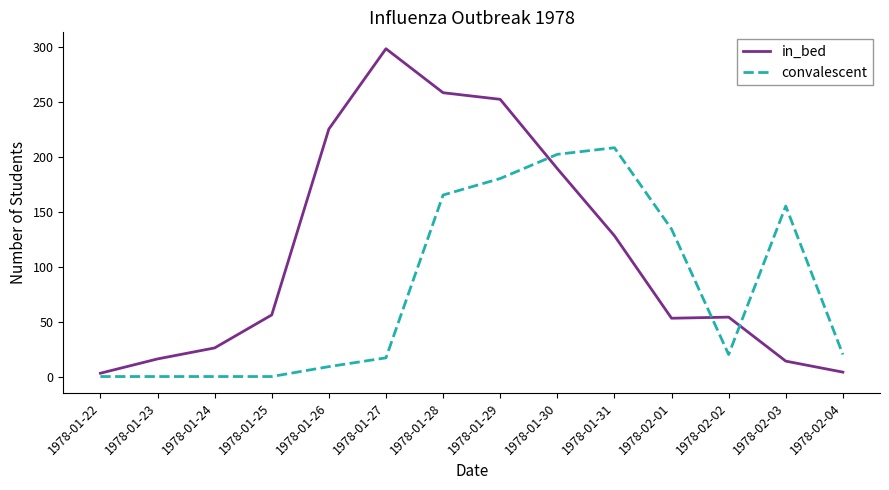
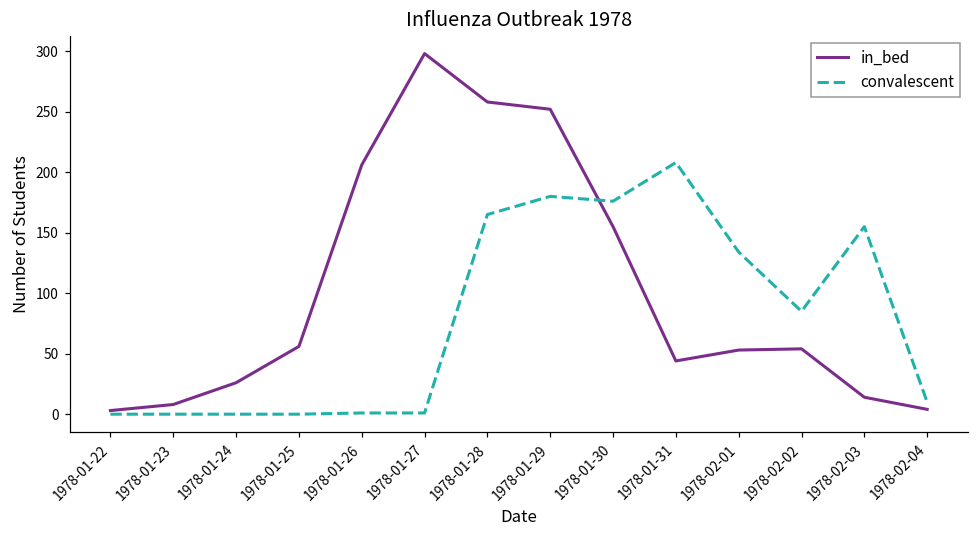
  {
    "in_bed": {
      "1978-01-22": 3,
-     "1978-01-23": 16,
+     "1978-01-23": 8,
      "1978-01-24": 26,
      "1978-01-25": 56,
-     "1978-01-26": 225,
+     "1978-01-26": 206,
      "1978-01-27": 298,
      "1978-01-28": 258,
      "1978-01-29": 252,
-     "1978-01-30": 189,
-     "1978-01-31": 128,
+     "1978-01-30": 155,
+     "1978-01-31": 44,
      "1978-02-01": 53,
      "1978-02-02": 54,
      "1978-02-03": 14,
      "1978-02-04": 4
    },
    "convalescent": {
      "1978-01-22": 0,
      "1978-01-23": 0,
      "1978-01-24": 0,
      "1978-01-25": 0,
-     "1978-01-26": 9,
-     "1978-01-27": 17,
+     "1978-01-26": 1,
+     "1978-01-27": 1,
      "1978-01-28": 165,
      "1978-01-29": 180,
-     "1978-01-30": 202,
+     "1978-01-30": 176,
      "1978-01-31": 208,
      "1978-02-01": 134,
-     "1978-02-02": 20,
+     "1978-02-02": 85,
      "1978-02-03": 155,
-     "1978-02-04": 20
+     "1978-02-04": 10
    }
  }
